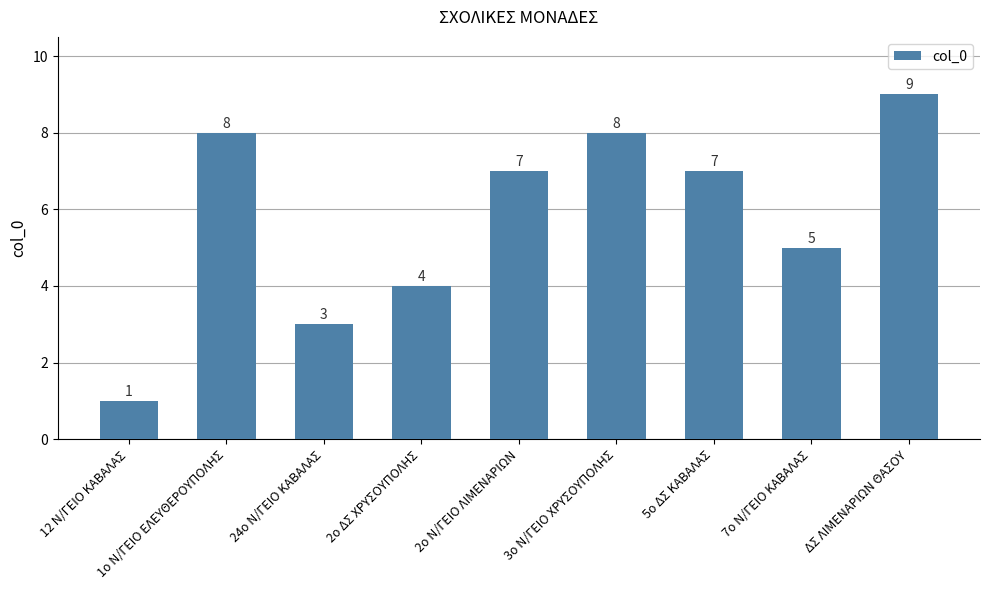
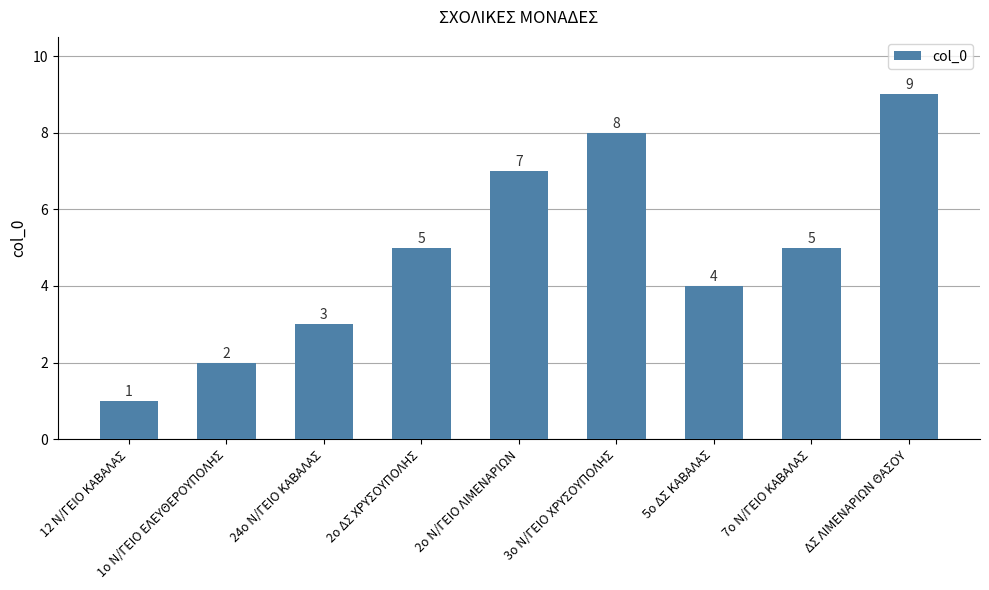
  {
    "12 Ν/ΓΕΙΟ ΚΑΒΑΛΑΣ": 1,
-   "1ο Ν/ΓΕΙΟ ΕΛΕΥΘΕΡΟΥΠΟΛΗΣ": 8,
+   "1ο Ν/ΓΕΙΟ ΕΛΕΥΘΕΡΟΥΠΟΛΗΣ": 2,
    "24ο Ν/ΓΕΙΟ ΚΑΒΑΛΑΣ": 3,
-   "2ο ΔΣ ΧΡΥΣΟΥΠΟΛΗΣ": 4,
+   "2ο ΔΣ ΧΡΥΣΟΥΠΟΛΗΣ": 5,
    "2ο Ν/ΓΕΙΟ ΛΙΜΕΝΑΡΙΩΝ": 7,
    "3ο Ν/ΓΕΙΟ ΧΡΥΣΟΥΠΟΛΗΣ": 8,
-   "5ο ΔΣ ΚΑΒΑΛΑΣ": 7,
+   "5ο ΔΣ ΚΑΒΑΛΑΣ": 4,
    "7ο Ν/ΓΕΙΟ ΚΑΒΑΛΑΣ": 5,
    "ΔΣ ΛΙΜΕΝΑΡΙΩΝ ΘΑΣΟΥ": 9
  }
